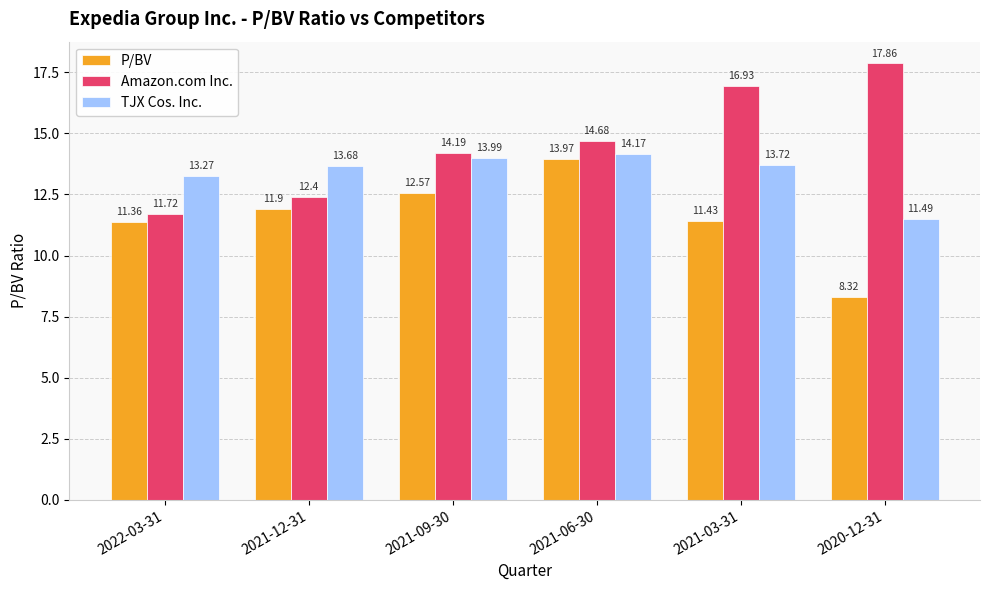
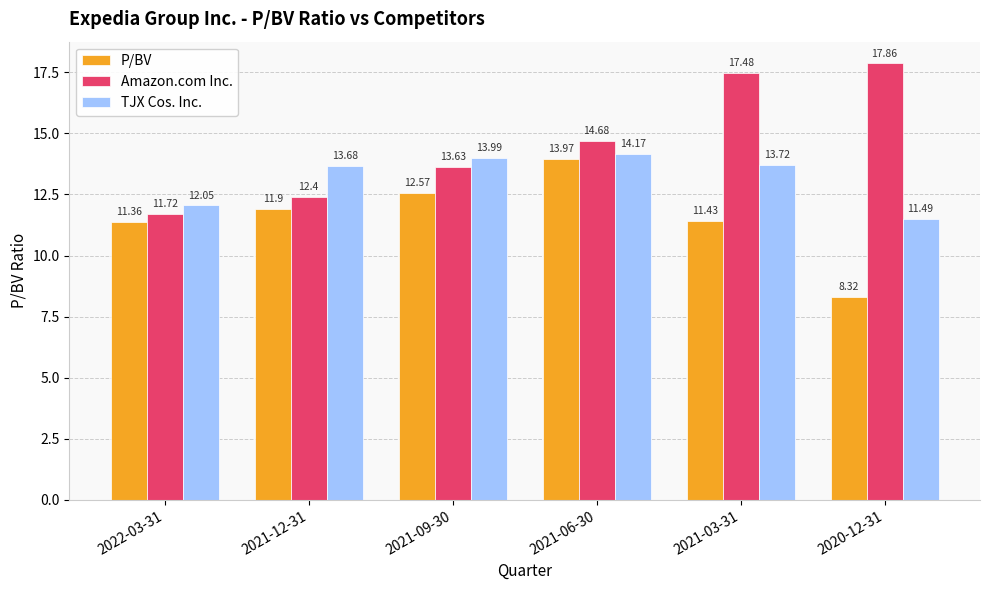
  {
    "P/BV": {
      "2022-03-31": 11.36,
      "2021-12-31": 11.9,
      "2021-09-30": 12.57,
      "2021-06-30": 13.97,
      "2021-03-31": 11.43,
      "2020-12-31": 8.32
    },
    "Amazon.com Inc.": {
      "2022-03-31": 11.72,
      "2021-12-31": 12.4,
-     "2021-09-30": 14.19,
+     "2021-09-30": 13.63,
      "2021-06-30": 14.68,
-     "2021-03-31": 16.93,
+     "2021-03-31": 17.48,
      "2020-12-31": 17.86
    },
    "TJX Cos. Inc.": {
-     "2022-03-31": 13.27,
+     "2022-03-31": 12.05,
      "2021-12-31": 13.68,
      "2021-09-30": 13.99,
      "2021-06-30": 14.17,
      "2021-03-31": 13.72,
      "2020-12-31": 11.49
    }
  }
